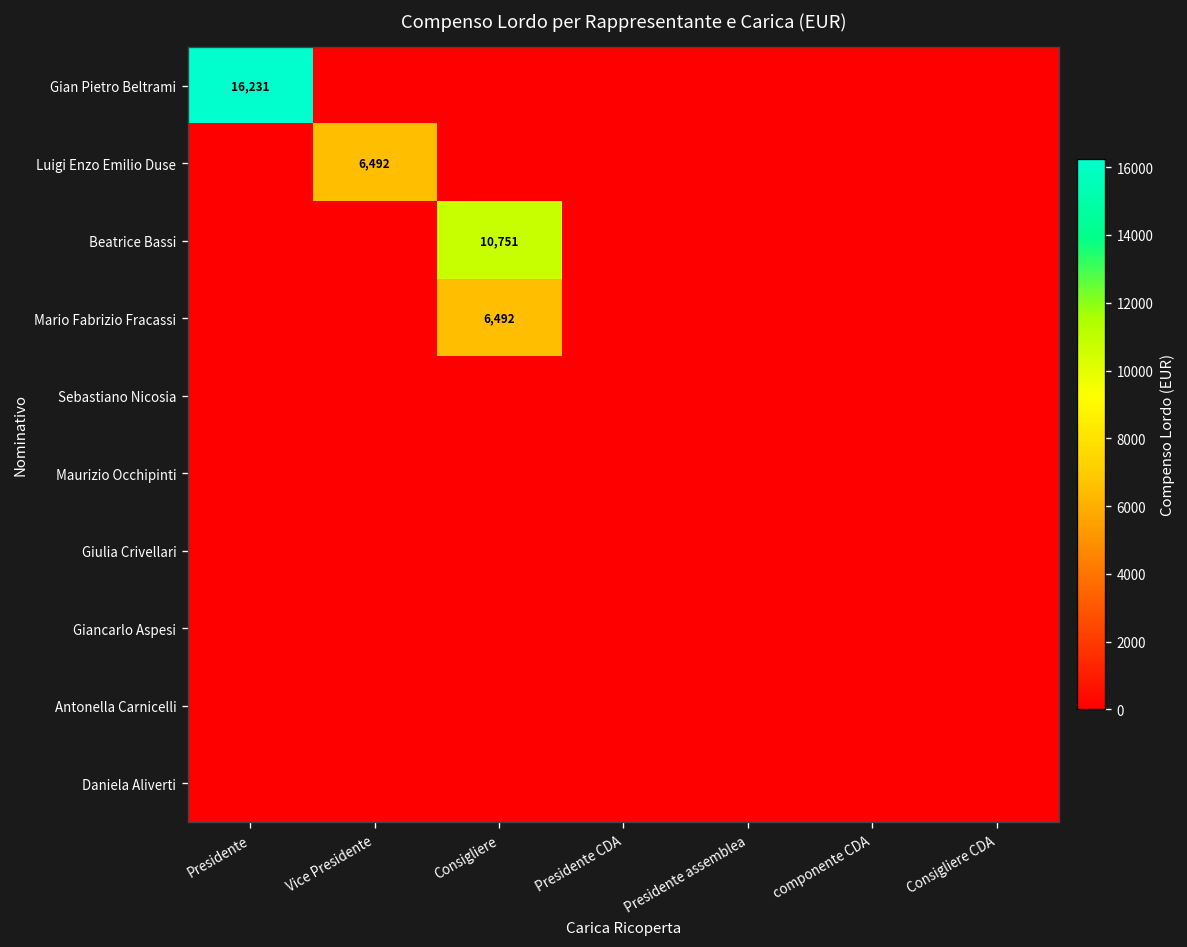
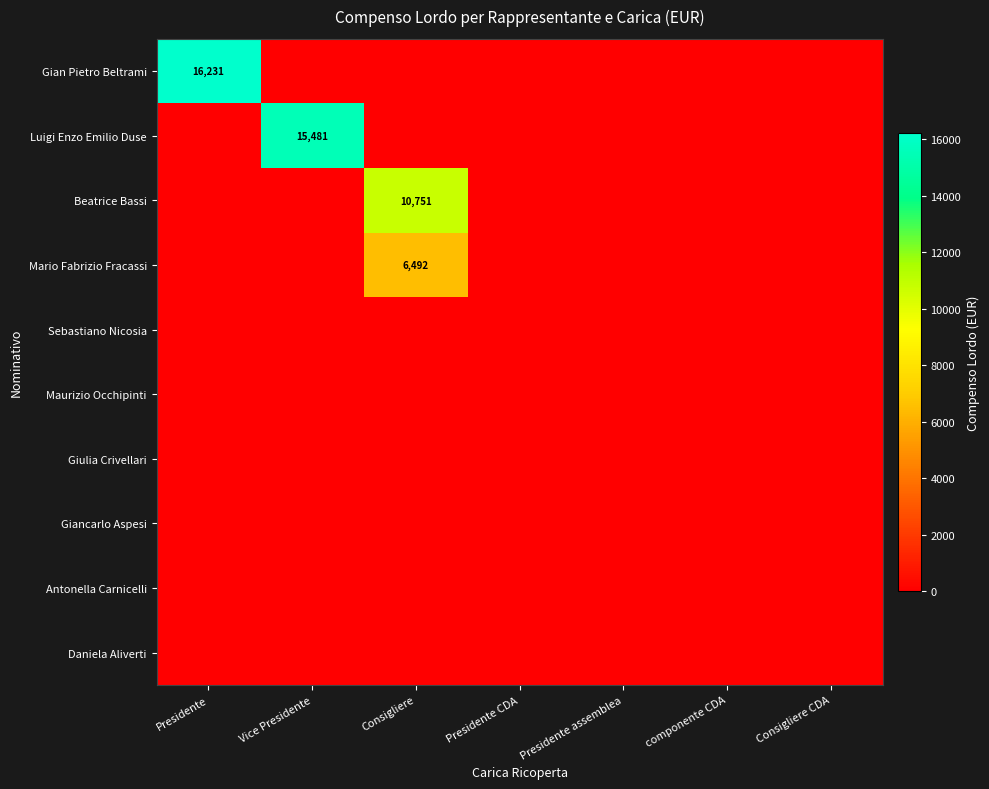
  {
    "Gian Pietro Beltrami": {
      "Presidente": "16,231"
    },
    "Luigi Enzo Emilio Duse": {
-     "Vice Presidente": "6,492"
+     "Vice Presidente": "15,481"
    },
    "Beatrice Bassi": {
      "Consigliere": "10,751"
    },
    "Mario Fabrizio Fracassi": {
      "Consigliere": "6,492"
    }
  }
